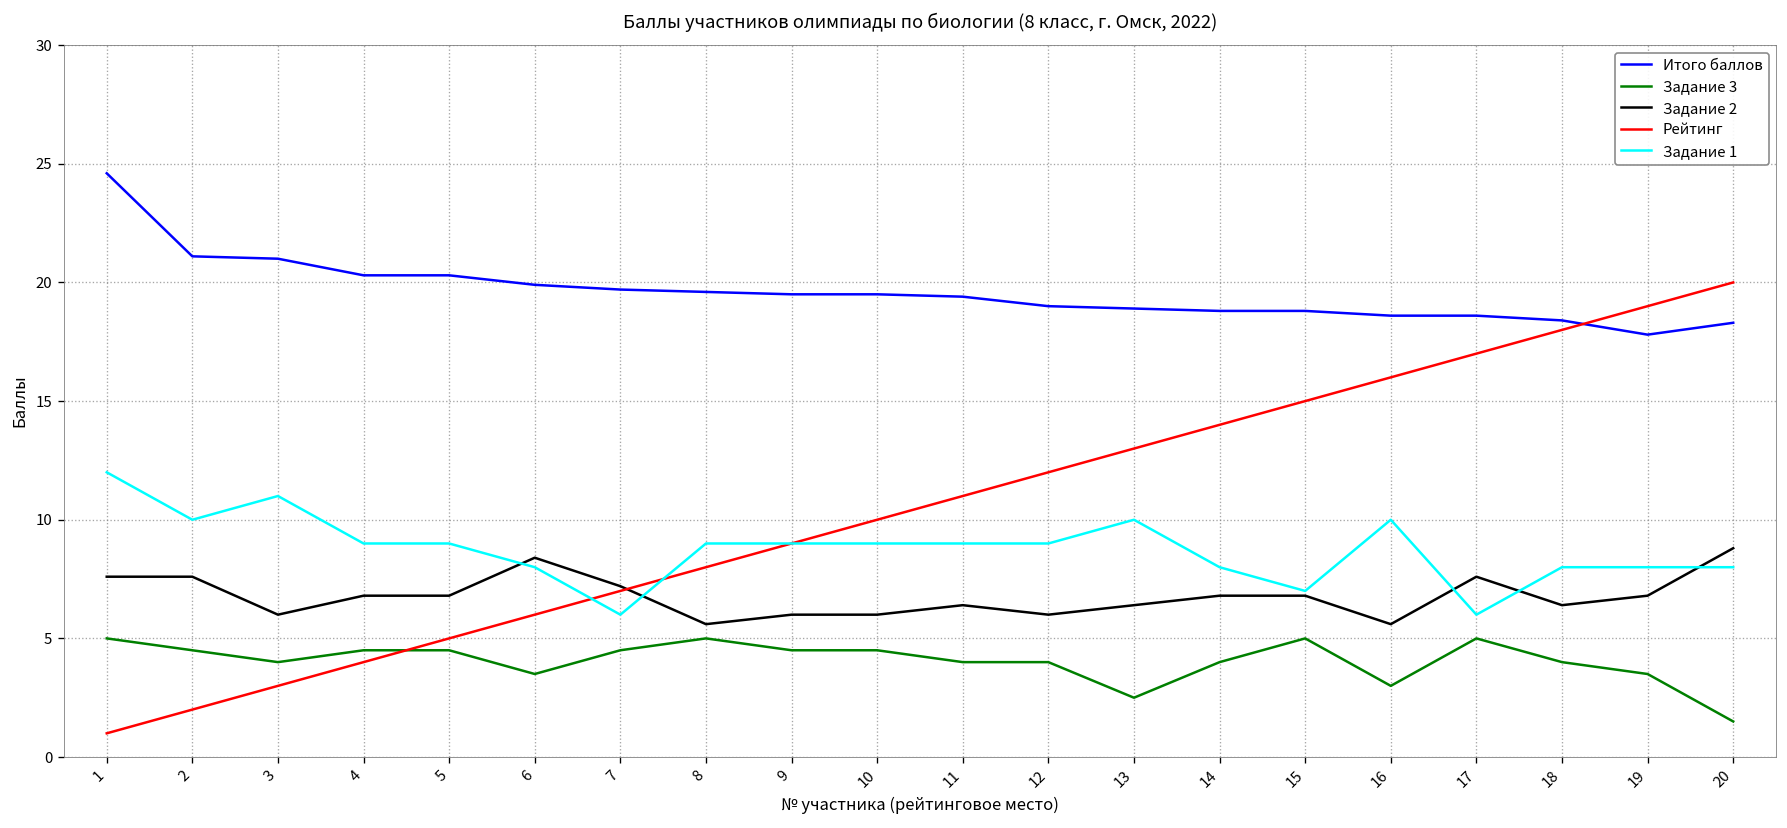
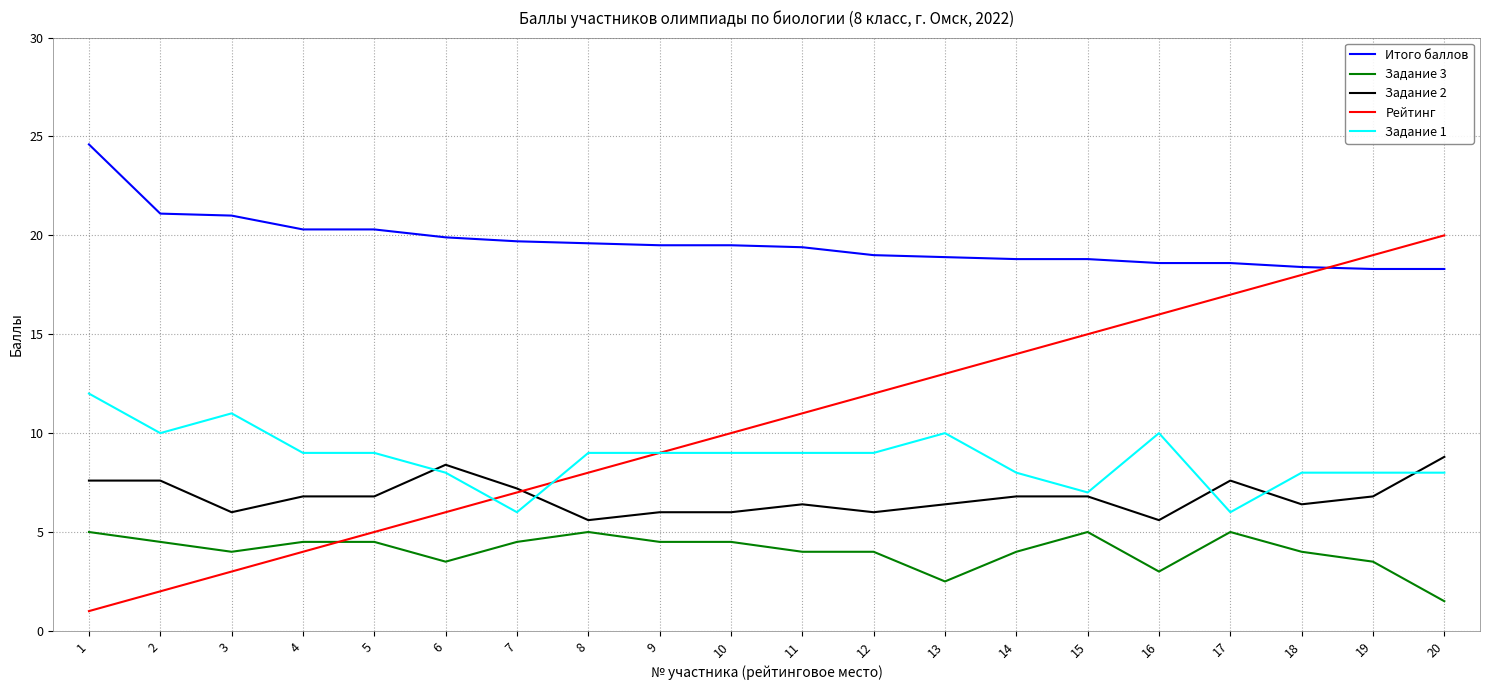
  {
    "Итого баллов": {
      "1": 24.6,
      "2": 21.1,
      "3": 21.0,
      "4": 20.3,
      "5": 20.3,
      "6": 19.9,
      "7": 19.7,
      "8": 19.6,
      "9": 19.5,
      "10": 19.5,
      "11": 19.4,
      "12": 19.0,
      "13": 18.9,
      "14": 18.8,
      "15": 18.8,
      "16": 18.6,
      "17": 18.6,
      "18": 18.4,
-     "19": 17.8,
+     "19": 18.3,
      "20": 18.3
    },
    "Задание 3": {
      "1": 5.0,
      "2": 4.5,
      "3": 4.0,
      "4": 4.5,
      "5": 4.5,
      "6": 3.5,
      "7": 4.5,
      "8": 5.0,
      "9": 4.5,
      "10": 4.5,
      "11": 4.0,
      "12": 4.0,
      "13": 2.5,
      "14": 4.0,
      "15": 5.0,
      "16": 3.0,
      "17": 5.0,
      "18": 4.0,
      "19": 3.5,
      "20": 1.5
    },
    "Задание 2": {
      "1": 7.6,
      "2": 7.6,
      "3": 6.0,
      "4": 6.8,
      "5": 6.8,
      "6": 8.4,
      "7": 7.2,
      "8": 5.6,
      "9": 6.0,
      "10": 6.0,
      "11": 6.4,
      "12": 6.0,
      "13": 6.4,
      "14": 6.8,
      "15": 6.8,
      "16": 5.6,
      "17": 7.6,
      "18": 6.4,
      "19": 6.8,
      "20": 8.8
    },
    "Рейтинг": {
      "1": 1.0,
      "2": 2.0,
      "3": 3.0,
      "4": 4.0,
      "5": 5.0,
      "6": 6.0,
      "7": 7.0,
      "8": 8.0,
      "10": 10.0,
      "11": 11.0,
      "12": 12.0,
      "13": 13.0,
      "14": 14.0,
      "15": 15.0,
      "16": 16.0,
      "17": 17.0,
      "18": 18.0,
      "19": 19.0,
      "20": 20.0
    },
    "Задание 1": {
      "1": 12.0,
      "2": 10.0,
      "3": 11.0,
      "4": 9.0,
      "5": 9.0,
      "6": 8.0,
      "7": 6.0,
      "8": 9.0,
      "10": 9.0,
      "11": 9.0,
      "12": 9.0,
      "13": 10.0,
      "14": 8.0,
      "15": 7.0,
      "16": 10.0,
      "17": 6.0,
      "18": 8.0,
      "19": 8.0,
      "20": 8.0
    }
  }
